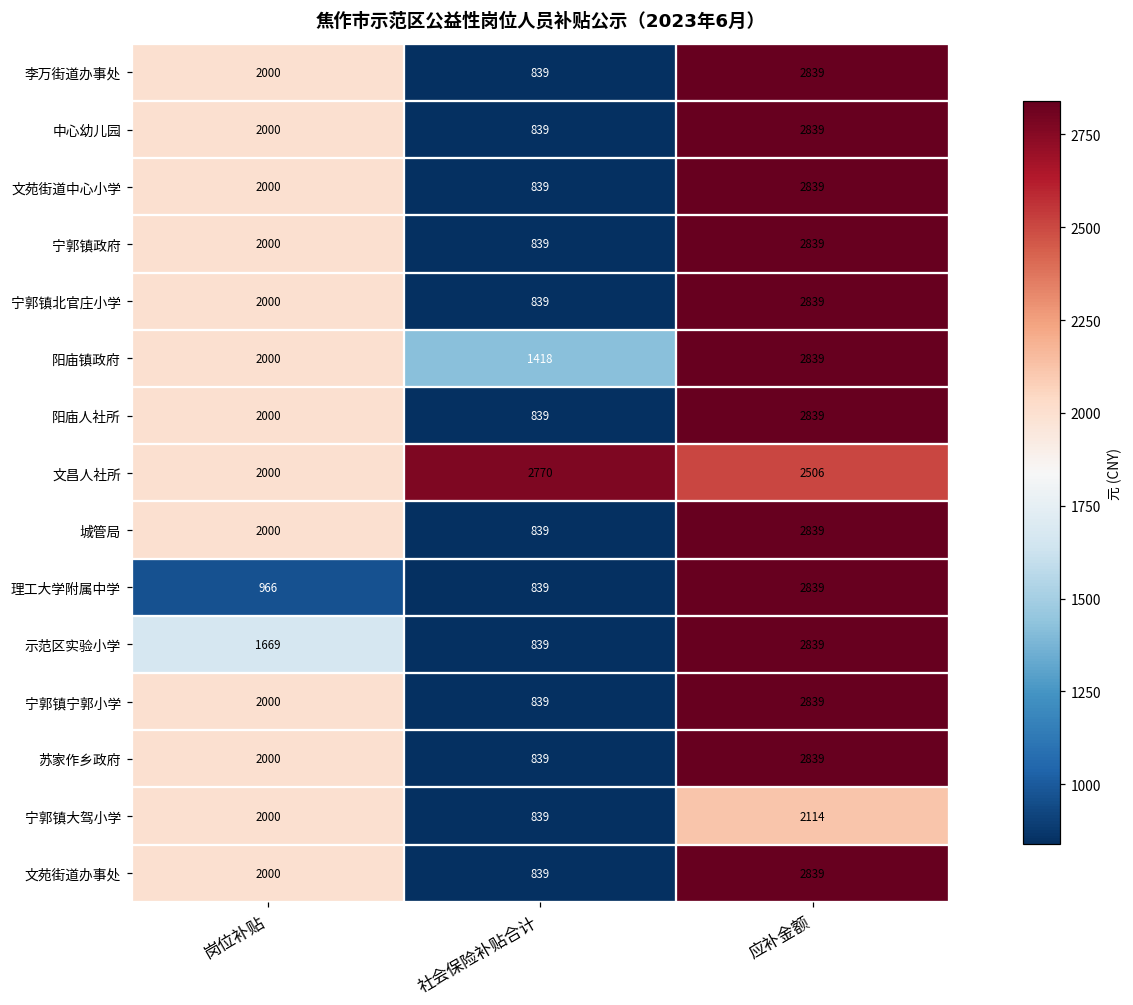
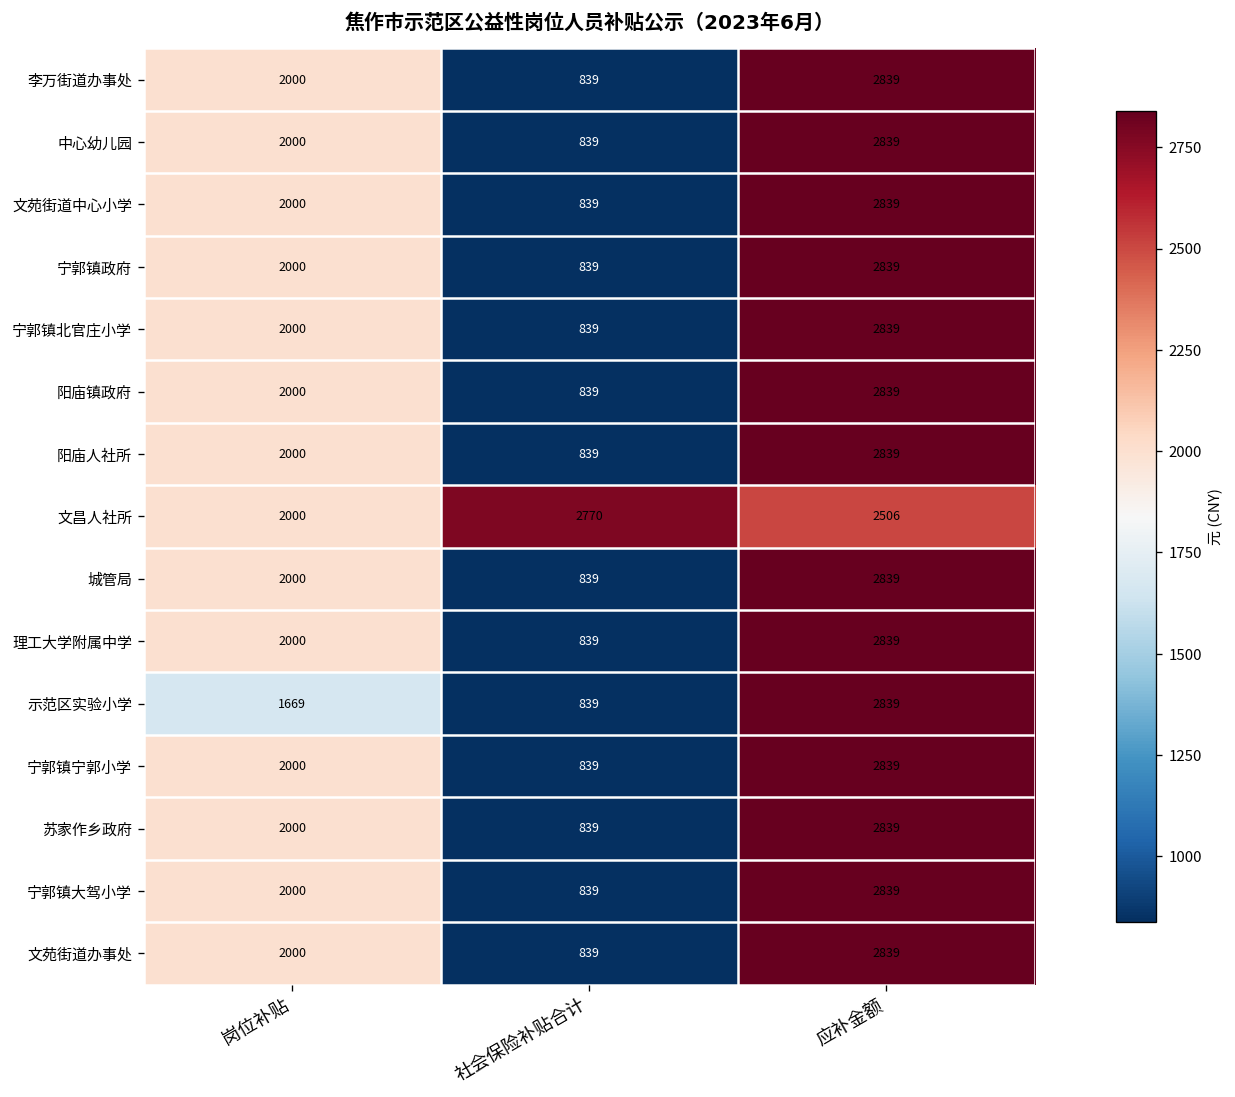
  {
    "李万街道办事处": {
      "岗位补贴": 2000,
      "社会保险补贴合计": 839,
      "应补金额": 2839
    },
    "中心幼儿园": {
      "岗位补贴": 2000,
      "社会保险补贴合计": 839,
      "应补金额": 2839
    },
    "文苑街道中心小学": {
      "岗位补贴": 2000,
      "社会保险补贴合计": 839,
      "应补金额": 2839
    },
    "宁郭镇政府": {
      "岗位补贴": 2000,
      "社会保险补贴合计": 839,
      "应补金额": 2839
    },
    "宁郭镇北官庄小学": {
      "岗位补贴": 2000,
      "社会保险补贴合计": 839,
      "应补金额": 2839
    },
    "阳庙镇政府": {
      "岗位补贴": 2000,
-     "社会保险补贴合计": 1418,
+     "社会保险补贴合计": 839,
      "应补金额": 2839
    },
    "阳庙人社所": {
      "岗位补贴": 2000,
      "社会保险补贴合计": 839,
      "应补金额": 2839
    },
    "文昌人社所": {
      "岗位补贴": 2000,
      "社会保险补贴合计": 2770,
      "应补金额": 2506
    },
    "城管局": {
      "岗位补贴": 2000,
      "社会保险补贴合计": 839,
      "应补金额": 2839
    },
    "理工大学附属中学": {
-     "岗位补贴": 966,
+     "岗位补贴": 2000,
      "社会保险补贴合计": 839,
      "应补金额": 2839
    },
    "示范区实验小学": {
      "岗位补贴": 1669,
      "社会保险补贴合计": 839,
      "应补金额": 2839
    },
    "宁郭镇宁郭小学": {
      "岗位补贴": 2000,
      "社会保险补贴合计": 839,
      "应补金额": 2839
    },
    "苏家作乡政府": {
      "岗位补贴": 2000,
      "社会保险补贴合计": 839,
      "应补金额": 2839
    },
    "宁郭镇大驾小学": {
      "岗位补贴": 2000,
      "社会保险补贴合计": 839,
-     "应补金额": 2114
+     "应补金额": 2839
    },
    "文苑街道办事处": {
      "岗位补贴": 2000,
      "社会保险补贴合计": 839,
      "应补金额": 2839
    }
  }
